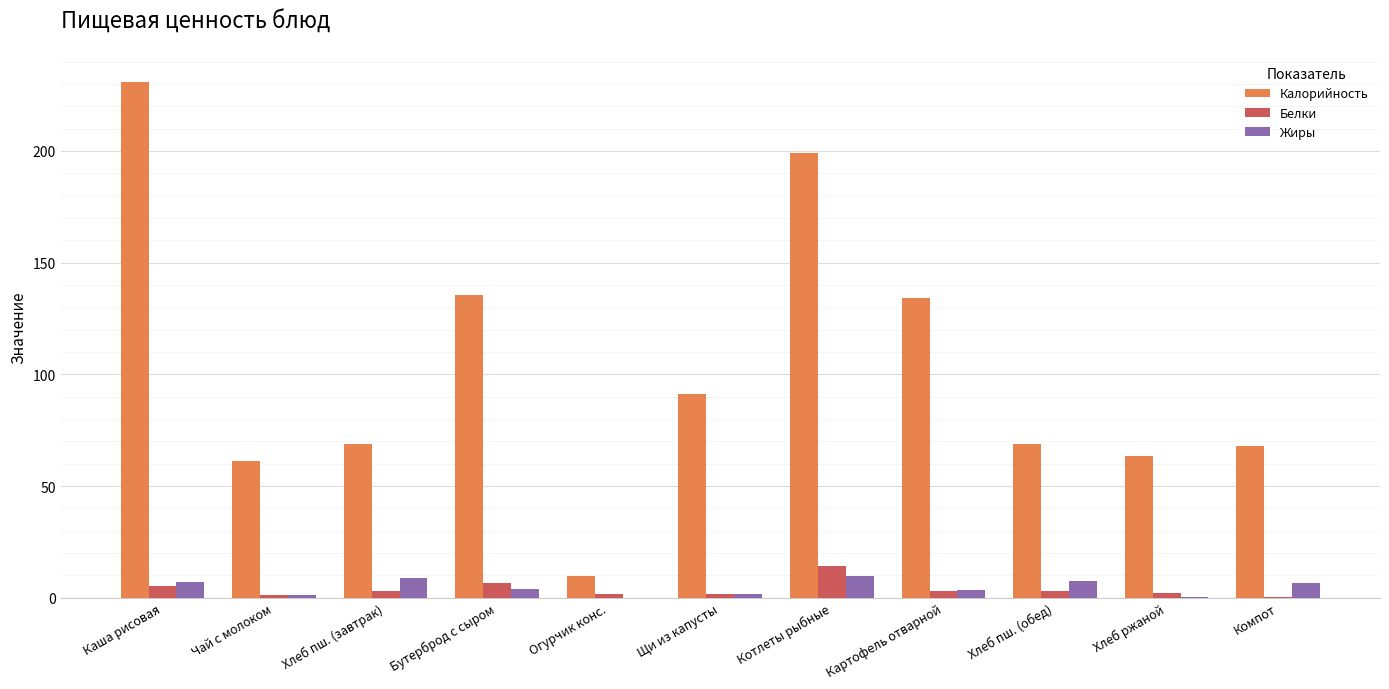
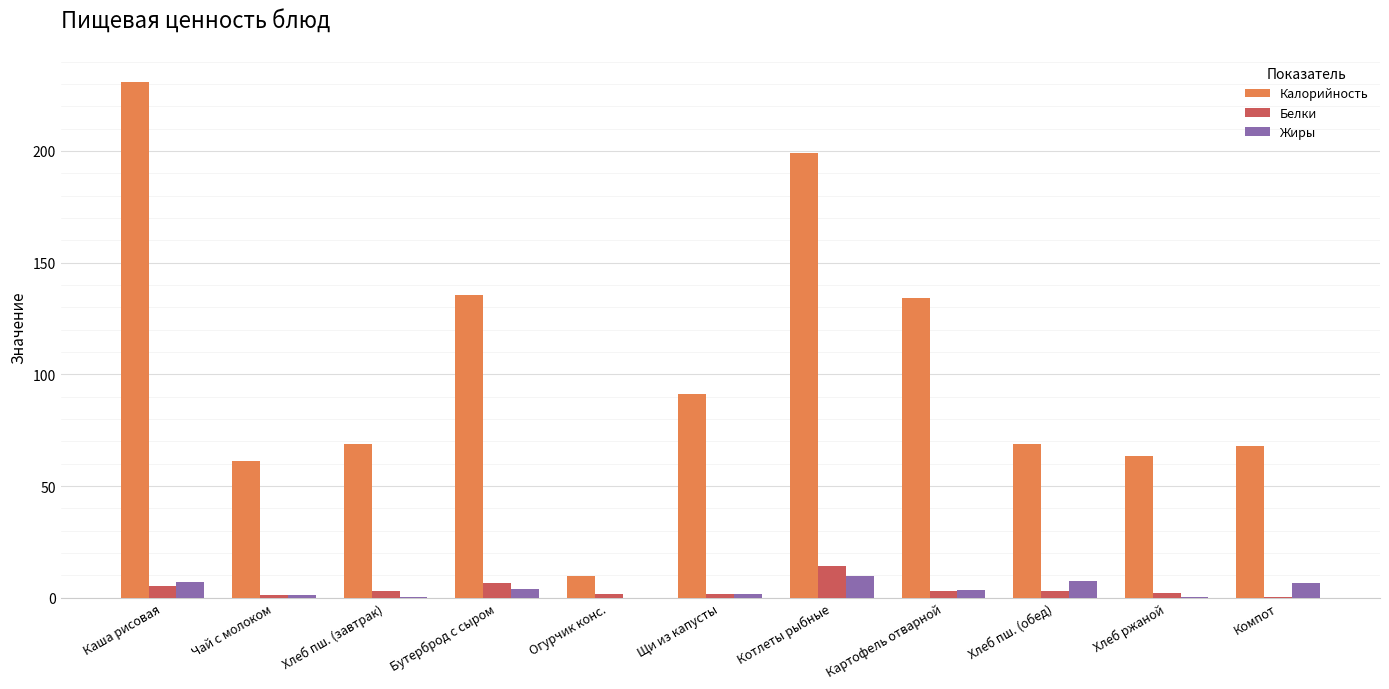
  {
    "Жиры": {
      "Каша рисовая": 7,
      "Чай с молоком": 1,
-     "Хлеб пш. (завтрак)": 9,
+     "Хлеб пш. (завтрак)": 0,
      "Бутерброд с сыром": 4,
      "Огурчик конс.": 0,
      "Щи из капусты": 2,
      "Котлеты рыбные": 10,
      "Картофель отварной": 3,
      "Хлеб пш. (обед)": 8,
      "Компот": 7
    }
  }
